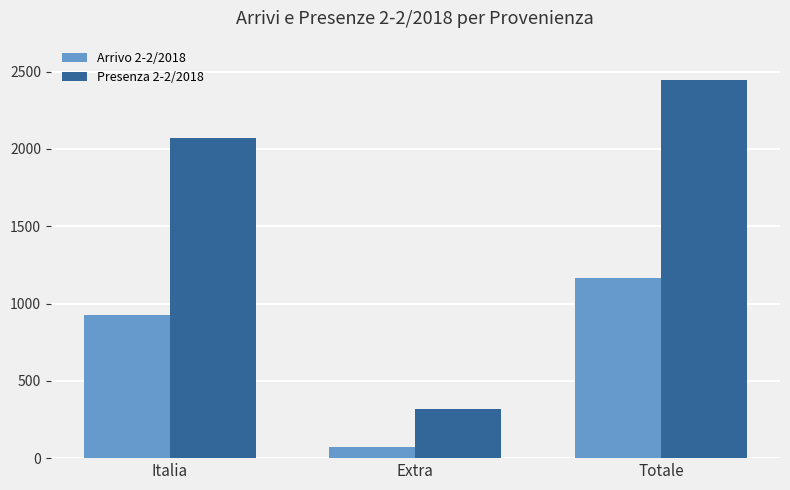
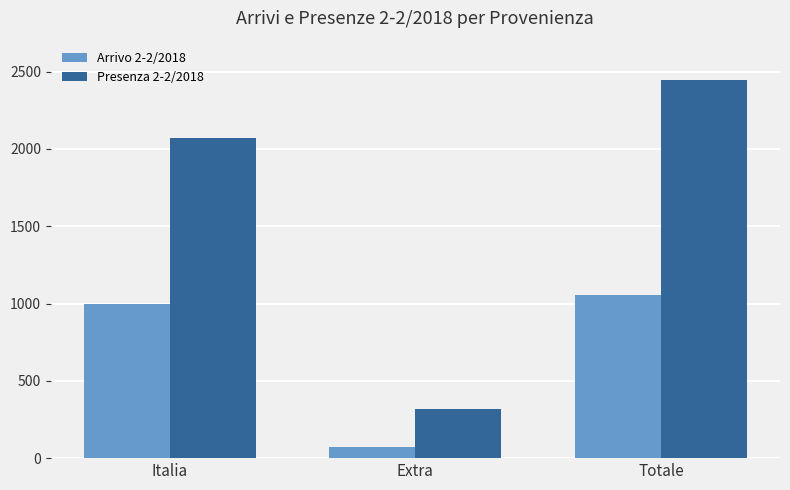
  {
    "Arrivo 2-2/2018": {
-     "Italia": 920,
+     "Italia": 1000,
      "Extra": 70,
-     "Totale": 1170
+     "Totale": 1060
    },
    "Presenza 2-2/2018": {
      "Italia": 2070,
      "Extra": 320,
      "Totale": 2450
    }
  }
